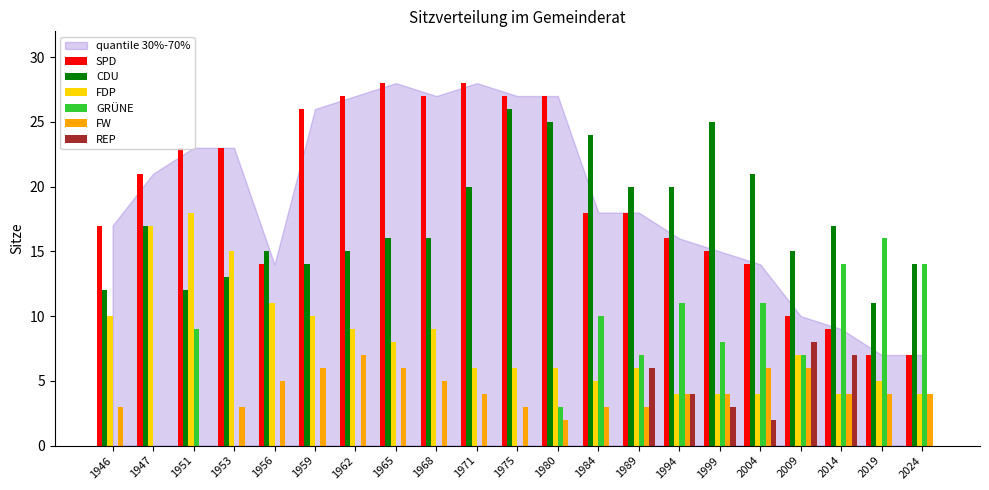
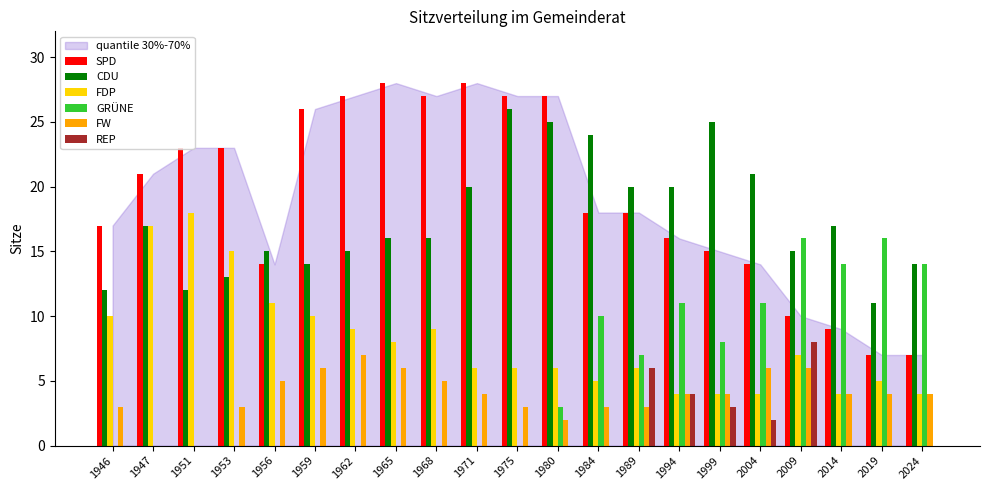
  {
    "SPD": {
      "1946": 17,
      "1947": 21,
      "1953": 23,
      "1956": 14,
      "1959": 26,
      "1962": 27,
      "1965": 28,
      "1968": 27,
      "1971": 28,
      "1975": 27,
      "1980": 27,
      "1984": 18,
      "1989": 18,
      "1994": 16,
      "1999": 15,
      "2004": 14,
      "2009": 10,
      "2014": 9,
      "2019": 7,
      "2024": 7
    },
    "quantile 30%-70%": {
      "1946": 17,
      "1947": 21,
      "1953": 23,
      "1956": 14,
      "1959": 26,
      "1962": 27,
      "1965": 28,
      "1968": 27,
      "1971": 28,
      "1975": 27,
      "1980": 27,
      "1984": 18,
      "1989": 18,
      "1994": 16,
      "1999": 15,
      "2004": 14,
      "2009": 10,
      "2014": 9,
      "2019": 7,
      "2024": 7
    },
    "CDU": {
      "1946": 12,
      "1947": 17,
      "1951": 12,
      "1953": 13,
      "1956": 15,
      "1959": 14,
      "1962": 15,
      "1965": 16,
      "1968": 16,
      "1971": 20,
      "1975": 26,
      "1980": 25,
      "1984": 24,
      "1989": 20,
      "1994": 20,
      "1999": 25,
      "2004": 21,
      "2009": 15,
      "2014": 17,
      "2019": 11,
      "2024": 14
    },
    "GRÜNE": {
      "1946": 0,
      "1947": 0,
-     "1951": 9,
+     "1951": 0,
      "1953": 0,
      "1956": 0,
      "1959": 0,
      "1962": 0,
      "1965": 0,
      "1968": 0,
      "1971": 0,
      "1975": 0,
      "1980": 3,
      "1984": 10,
      "1989": 7,
      "1994": 11,
      "1999": 8,
      "2004": 11,
-     "2009": 7,
+     "2009": 16,
      "2014": 14,
      "2019": 16,
      "2024": 14
    },
    "REP": {
      "1946": 0,
      "1947": 0,
      "1951": 0,
      "1953": 0,
      "1956": 0,
      "1959": 0,
      "1962": 0,
      "1965": 0,
      "1968": 0,
      "1971": 0,
      "1975": 0,
      "1980": 0,
      "1984": 0,
      "1989": 6,
      "1994": 4,
      "1999": 3,
      "2004": 2,
      "2009": 8,
-     "2014": 7,
+     "2014": 0,
      "2019": 0,
      "2024": 0
    }
  }
